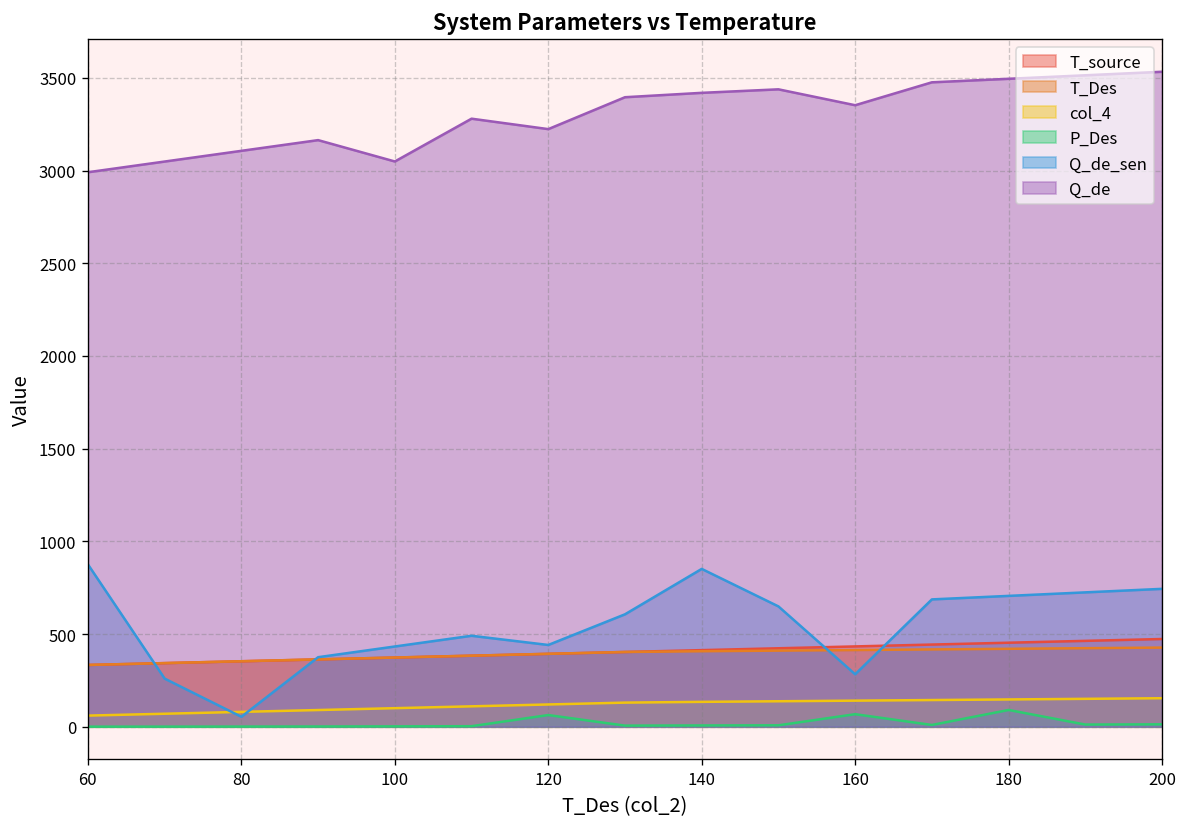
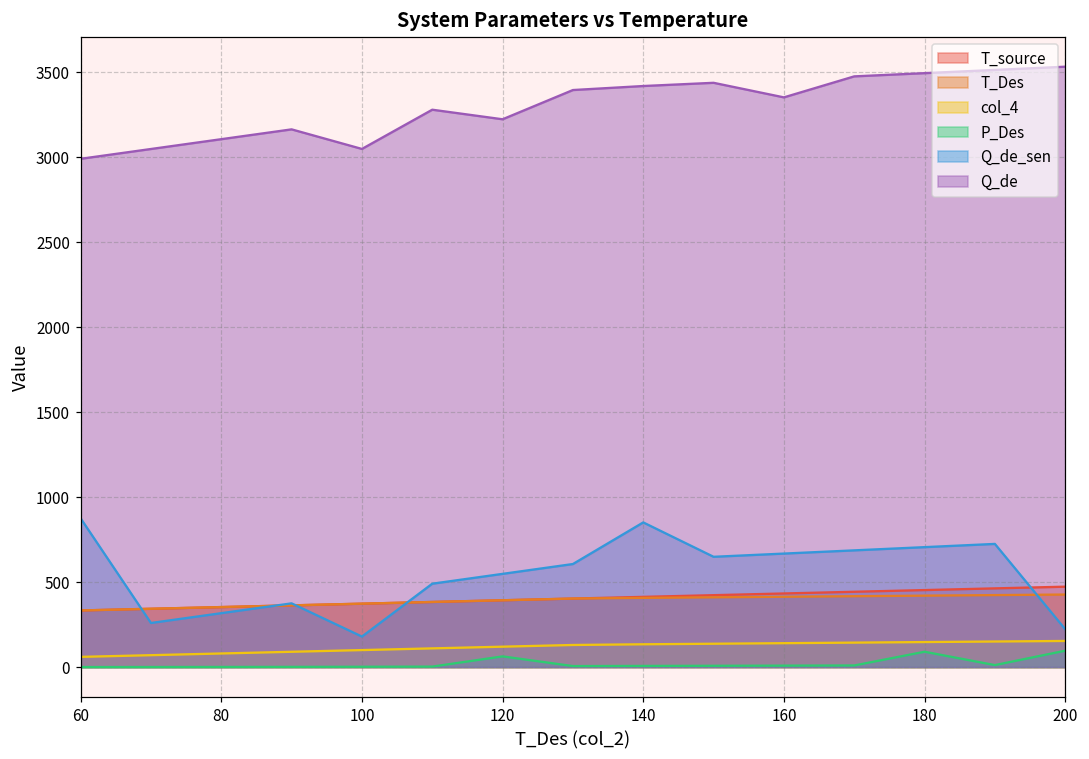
  {
    "P_Des": {
      "60": 0,
      "80": 0,
      "100": 0,
      "120": 60,
      "140": 10,
-     "160": 70,
+     "160": 10,
      "180": 90,
-     "200": 10
+     "200": 100
    },
    "Q_de_sen": {
      "60": 880,
-     "80": 50,
-     "100": 430,
-     "120": 440,
+     "80": 320,
+     "100": 180,
+     "120": 550,
      "140": 850,
-     "160": 280,
+     "160": 670,
      "180": 710,
-     "200": 740
+     "200": 220
    },
    "Q_de": {
      "60": 2990,
      "80": 3110,
      "100": 3050,
      "120": 3220,
      "140": 3420,
      "160": 3350,
      "180": 3490,
      "200": 3530
    }
  }
